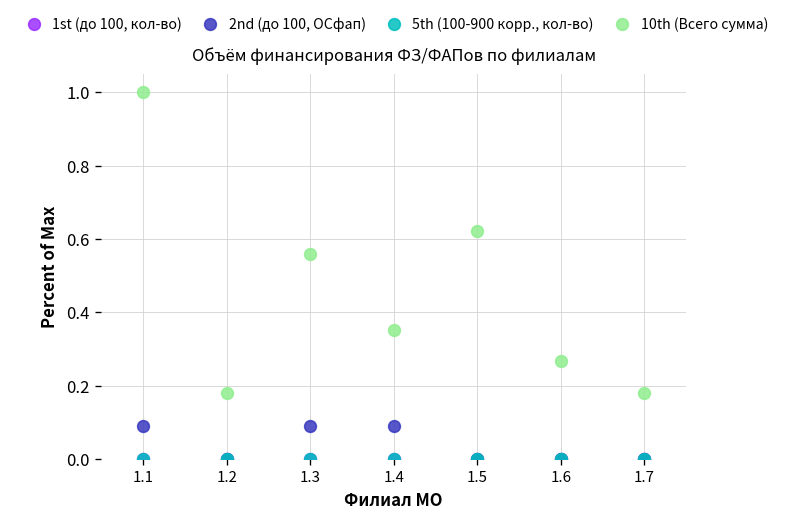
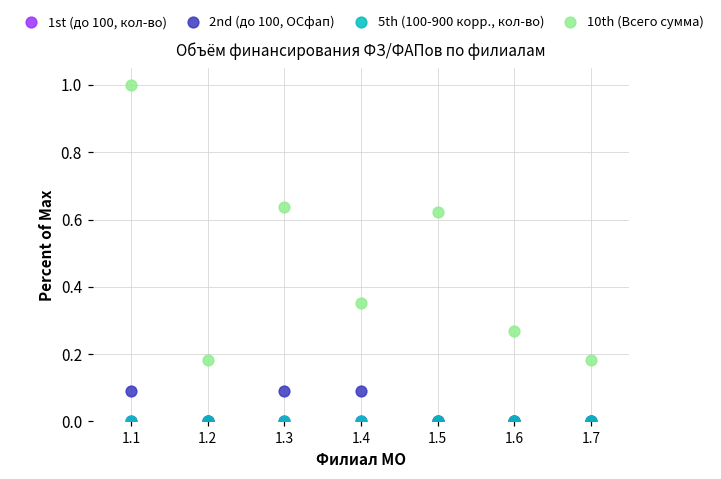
  {
    "5th (100-900 корр., кол-во)": {
      "1.1": 0.00,
      "1.3": 0.00,
      "1.4": 0.00
    },
    "2nd (до 100, ОСфап)": {
      "1.1": 0.09,
      "1.3": 0.09,
      "1.4": 0.09
    },
    "10th (Всего сумма)": {
      "1.1": 1.00,
      "1.2": 0.18,
-     "1.3": 0.56,
+     "1.3": 0.64,
      "1.4": 0.35,
      "1.5": 0.62,
      "1.6": 0.27,
      "1.7": 0.18
    }
  }
